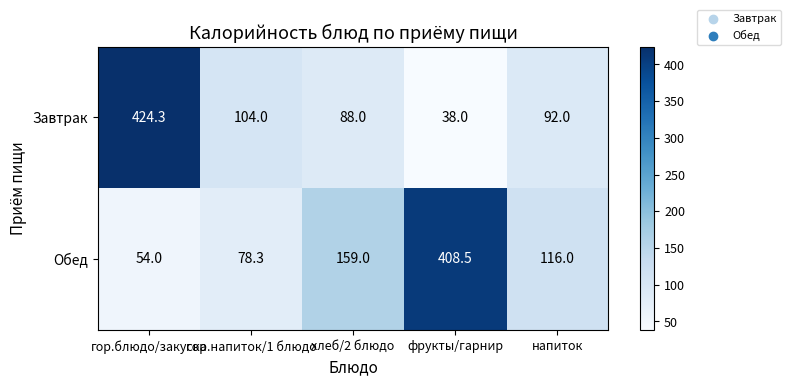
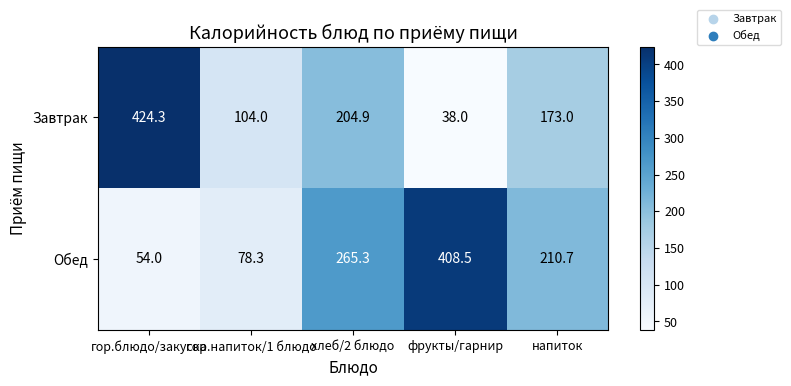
  {
    "Завтрак": {
-     "хлеб/2 блюдо": 88.0,
+     "хлеб/2 блюдо": 204.9,
      "фрукты/гарнир": 38.0,
-     "напиток": 92.0
+     "напиток": 173.0
    },
    "Обед": {
-     "хлеб/2 блюдо": 159.0,
+     "хлеб/2 блюдо": 265.3,
      "фрукты/гарнир": 408.5,
-     "напиток": 116.0
+     "напиток": 210.7
    }
  }
